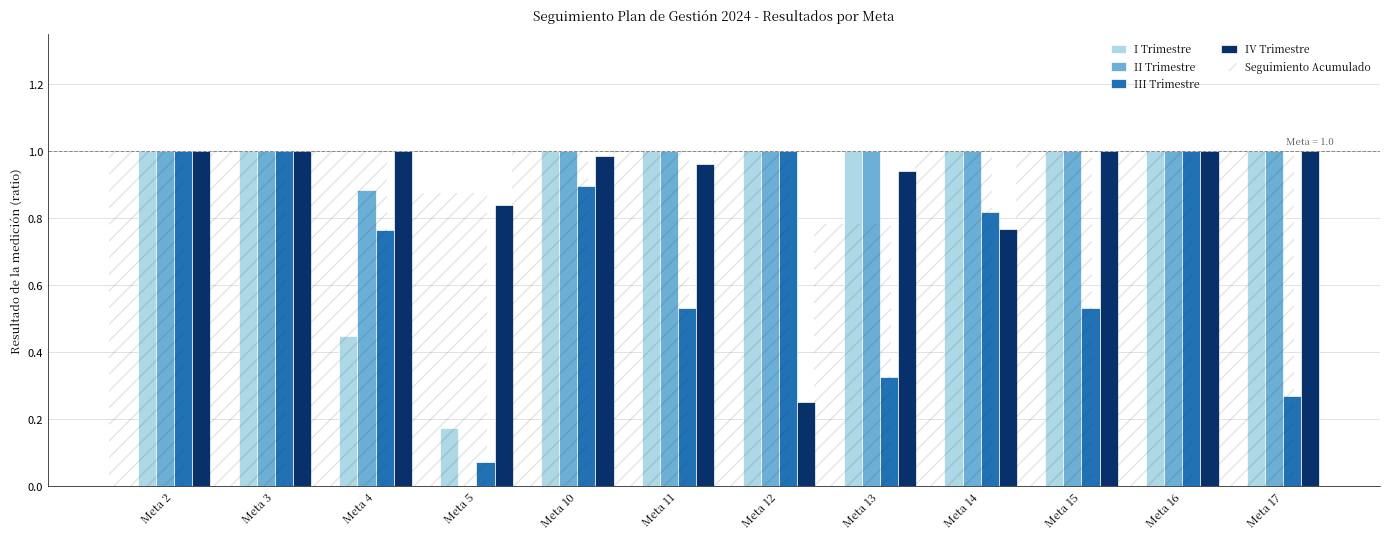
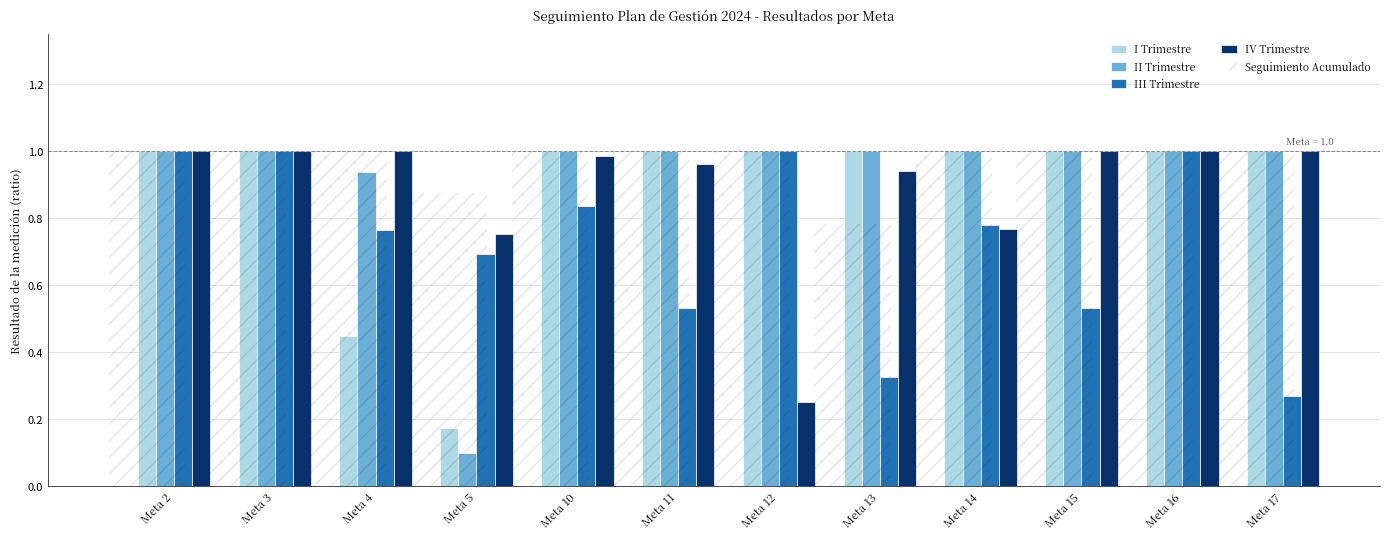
  {
    "I Trimestre": {
      "Meta 2": 1.00,
      "Meta 3": 1.00,
      "Meta 10": 1.00,
      "Meta 11": 1.00,
      "Meta 12": 1.00,
      "Meta 13": 1.00,
      "Meta 14": 1.00,
      "Meta 15": 1.00,
      "Meta 16": 1.00,
      "Meta 17": 1.00
    },
    "II Trimestre": {
      "Meta 2": 1.00,
      "Meta 3": 1.00,
-     "Meta 4": 0.88,
-     "Meta 5": 0.0,
+     "Meta 4": 0.94,
+     "Meta 5": 0.1,
      "Meta 10": 1.00,
      "Meta 11": 1.00,
      "Meta 12": 1.00,
      "Meta 13": 1.00,
      "Meta 14": 1.00,
      "Meta 15": 1.00,
      "Meta 16": 1.00
    },
    "III Trimestre": {
      "Meta 2": 1.00,
      "Meta 3": 1.00,
      "Meta 4": 0.76,
-     "Meta 5": 0.07,
-     "Meta 10": 0.90,
+     "Meta 5": 0.69,
+     "Meta 10": 0.84,
      "Meta 11": 0.53,
      "Meta 12": 1.00,
      "Meta 13": 0.33,
-     "Meta 14": 0.82,
+     "Meta 14": 0.78,
      "Meta 15": 0.53,
      "Meta 16": 1.00,
      "Meta 17": 0.27
    },
    "IV Trimestre": {
      "Meta 2": 1.00,
      "Meta 3": 1.00,
      "Meta 4": 1.00,
-     "Meta 5": 0.84,
+     "Meta 5": 0.75,
      "Meta 10": 0.99,
      "Meta 11": 0.96,
      "Meta 12": 0.25,
      "Meta 13": 0.94,
      "Meta 14": 0.77,
      "Meta 15": 1.00,
      "Meta 16": 1.00
    },
    "Seguimiento Acumulado": {
      "Meta 2": 1.00,
      "Meta 3": 1.00,
      "Meta 4": 1.00,
      "Meta 5": 0.88,
      "Meta 10": 1.00,
      "Meta 11": 1.00,
      "Meta 12": 1.00,
      "Meta 14": 1.00,
      "Meta 15": 1.00,
      "Meta 16": 1.00,
      "Meta 17": 1.00
    }
  }
